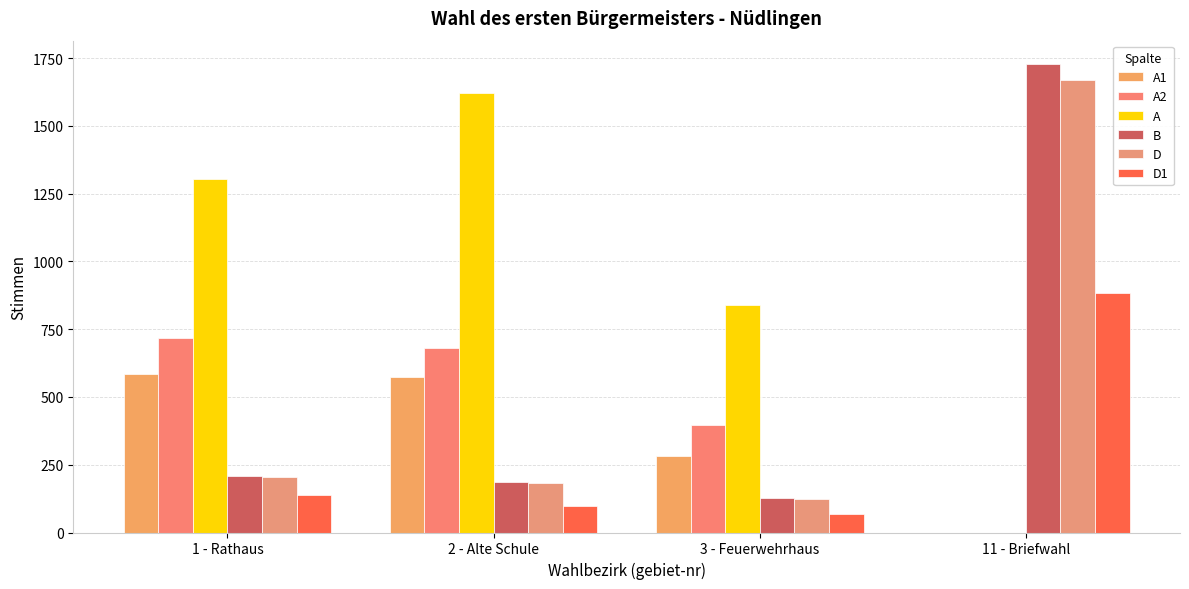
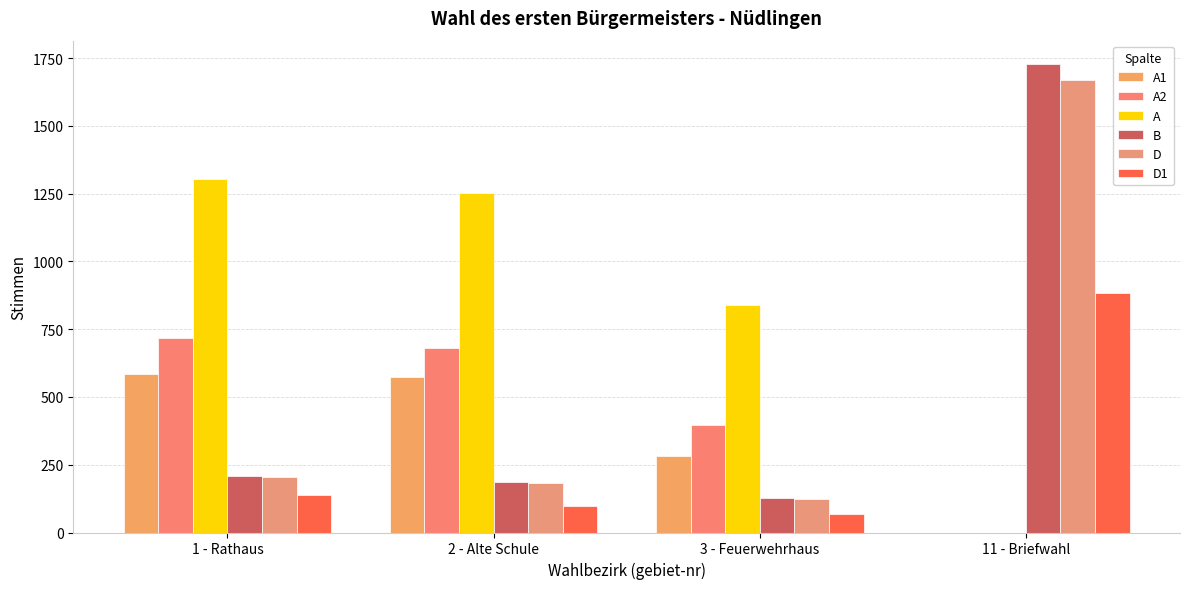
  {
    "A": {
      "1 - Rathaus": 1300,
-     "2 - Alte Schule": 1620,
+     "2 - Alte Schule": 1250,
      "3 - Feuerwehrhaus": 840,
      "11 - Briefwahl": 0
    }
  }
